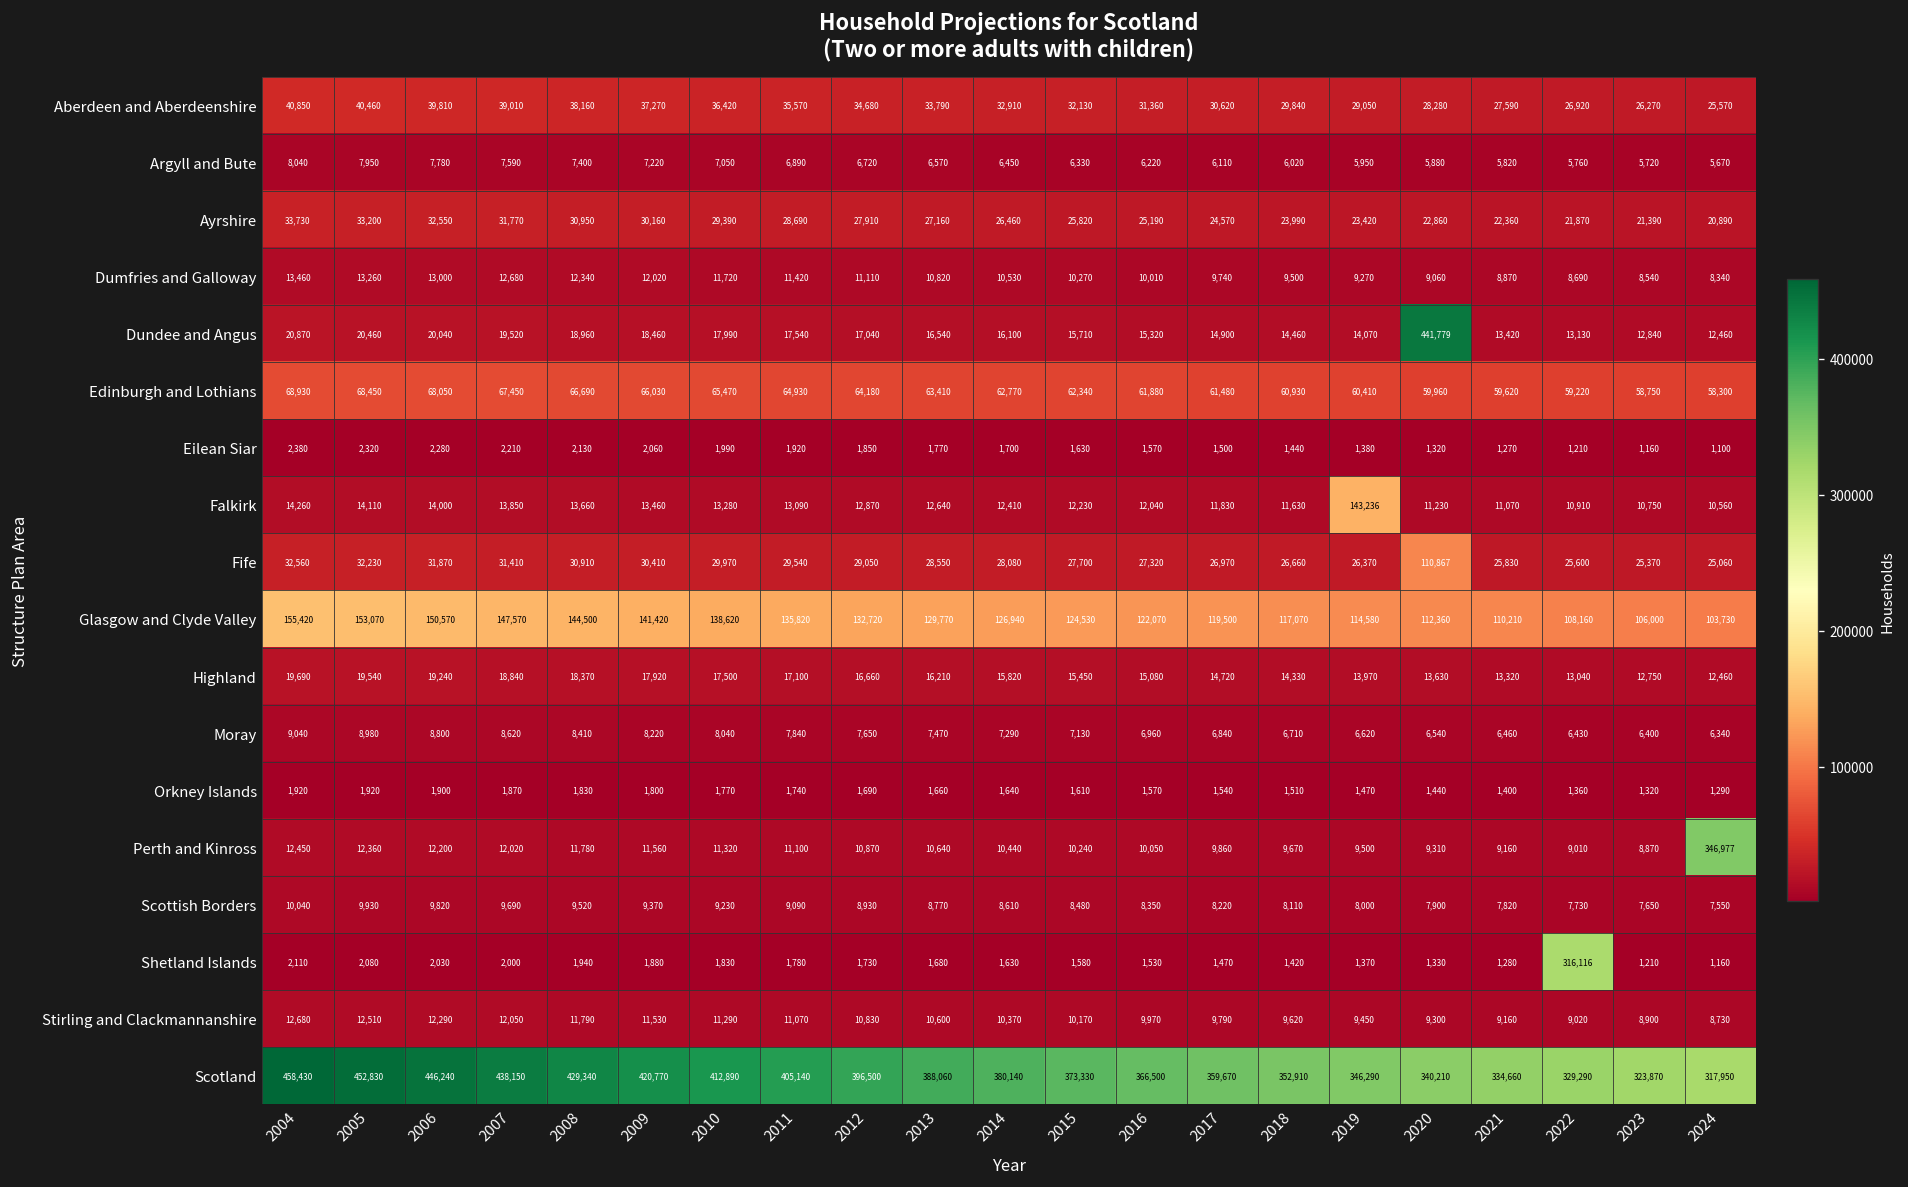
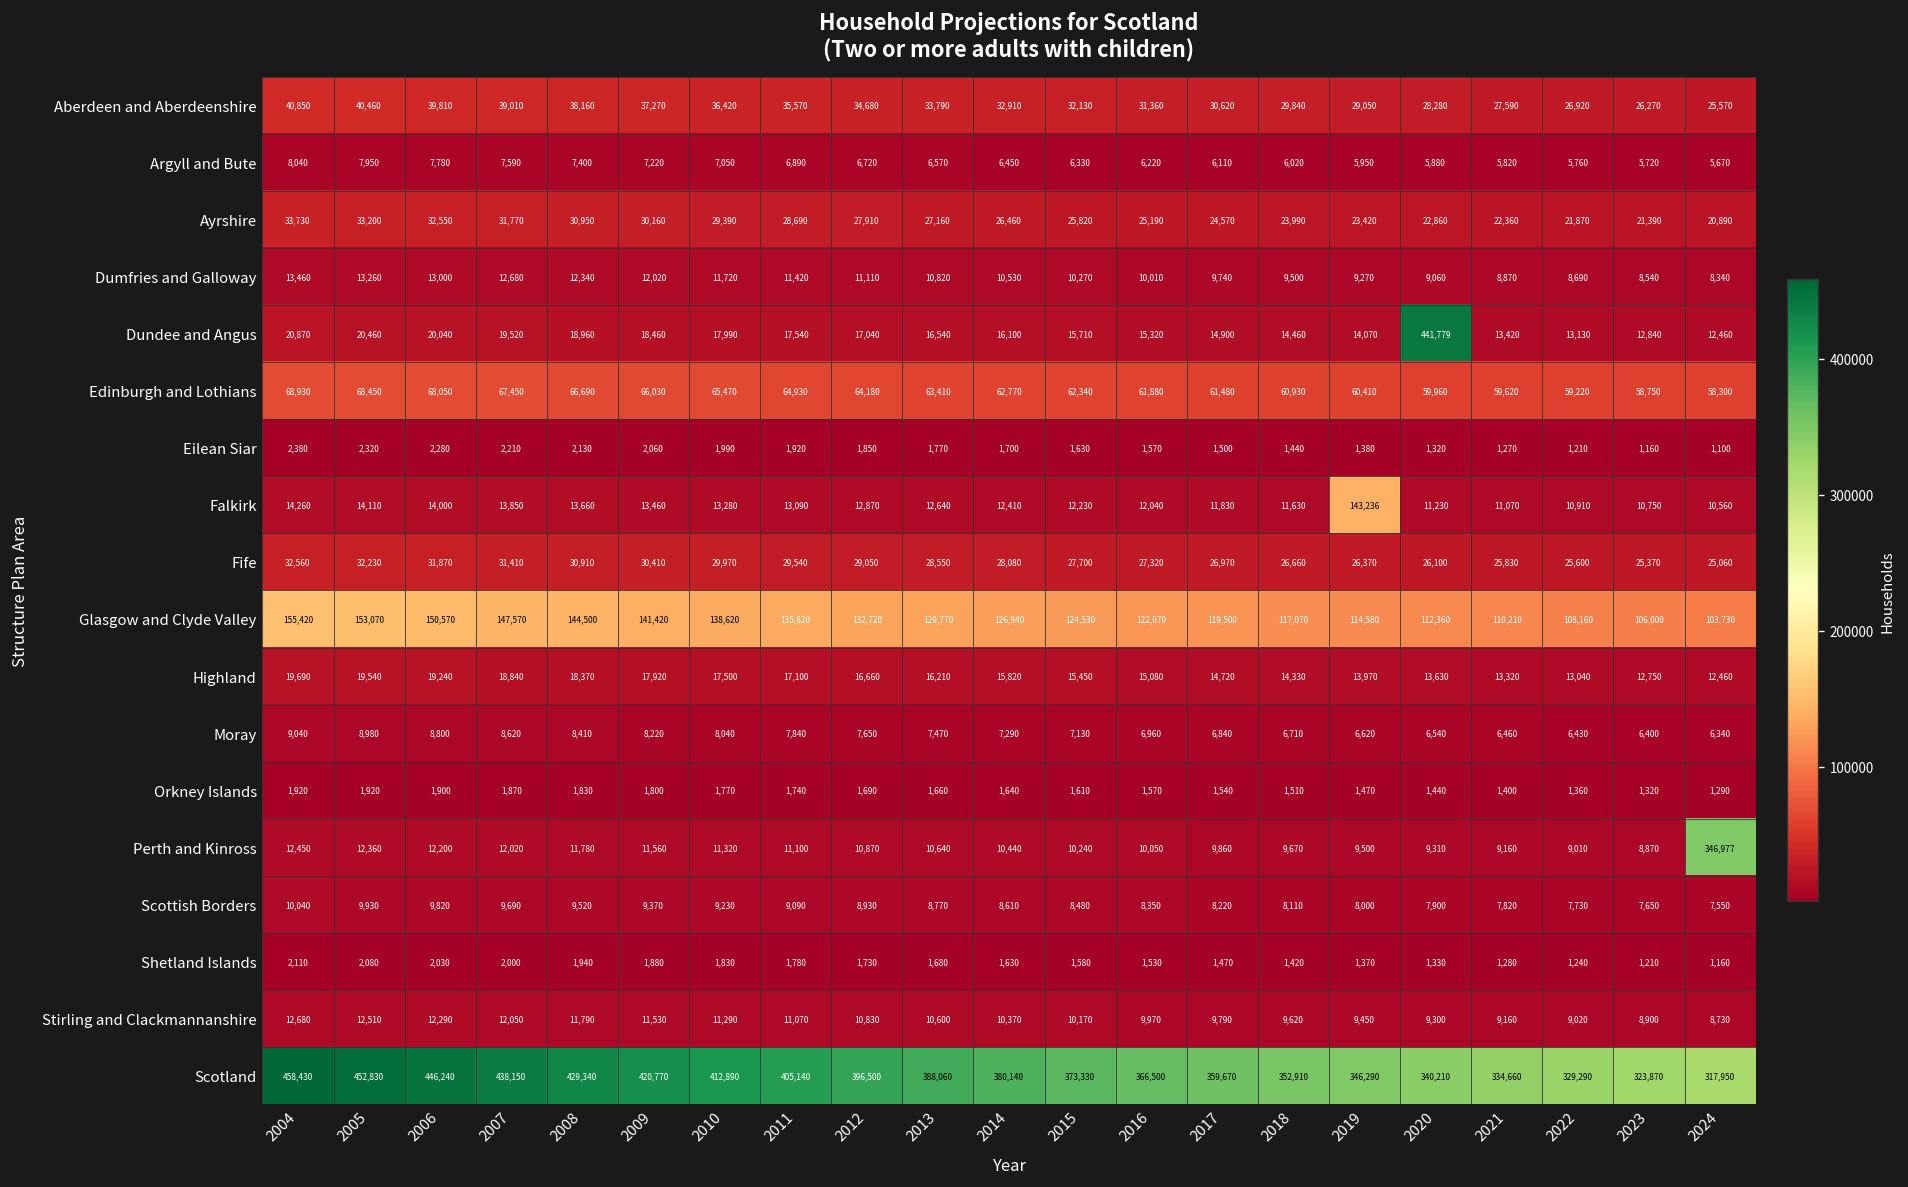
  {
    "Fife": {
      "2004": "32,560",
      "2005": "32,230",
      "2006": "31,870",
      "2007": "31,410",
      "2008": "30,910",
      "2009": "30,410",
      "2010": "29,970",
      "2011": "29,540",
      "2012": "29,050",
      "2013": "28,550",
      "2014": "28,080",
      "2015": "27,700",
      "2016": "27,320",
      "2017": "26,970",
      "2018": "26,660",
      "2019": "26,370",
-     "2020": "110,867",
+     "2020": "26,100",
      "2021": "25,830",
      "2022": "25,600",
      "2023": "25,370",
      "2024": "25,060"
    },
    "Shetland Islands": {
      "2004": "2,110",
      "2005": "2,080",
      "2006": "2,030",
      "2007": "2,000",
      "2008": "1,940",
      "2009": "1,880",
      "2010": "1,830",
      "2011": "1,780",
      "2012": "1,730",
      "2013": "1,680",
      "2014": "1,630",
      "2015": "1,580",
      "2016": "1,530",
      "2017": "1,470",
      "2018": "1,420",
      "2019": "1,370",
      "2020": "1,330",
      "2021": "1,280",
-     "2022": "316,116",
+     "2022": "1,240",
      "2023": "1,210",
      "2024": "1,160"
    }
  }
